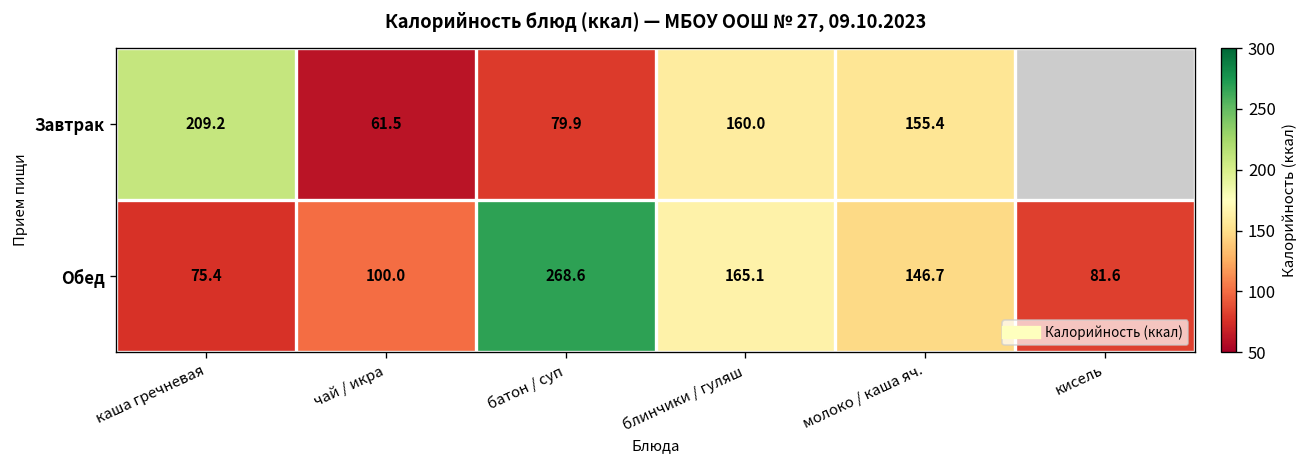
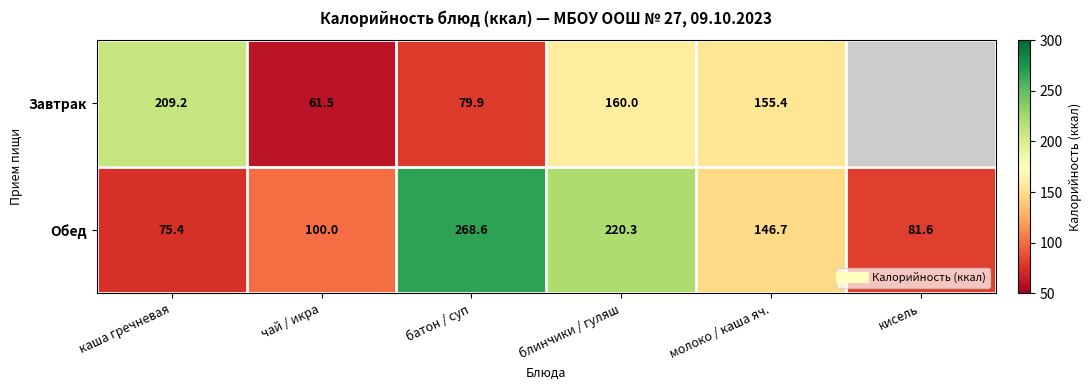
  {
    "Завтрак": {
      "каша гречневая": 209.2,
      "чай / икра": 61.5,
      "батон / суп": 79.9,
      "блинчики / гуляш": 160.0,
      "молоко / каша яч.": 155.4
    },
    "Обед": {
      "каша гречневая": 75.4,
      "чай / икра": 100.0,
      "батон / суп": 268.6,
-     "блинчики / гуляш": 165.1,
+     "блинчики / гуляш": 220.3,
      "молоко / каша яч.": 146.7,
      "кисель": 81.6
    }
  }
